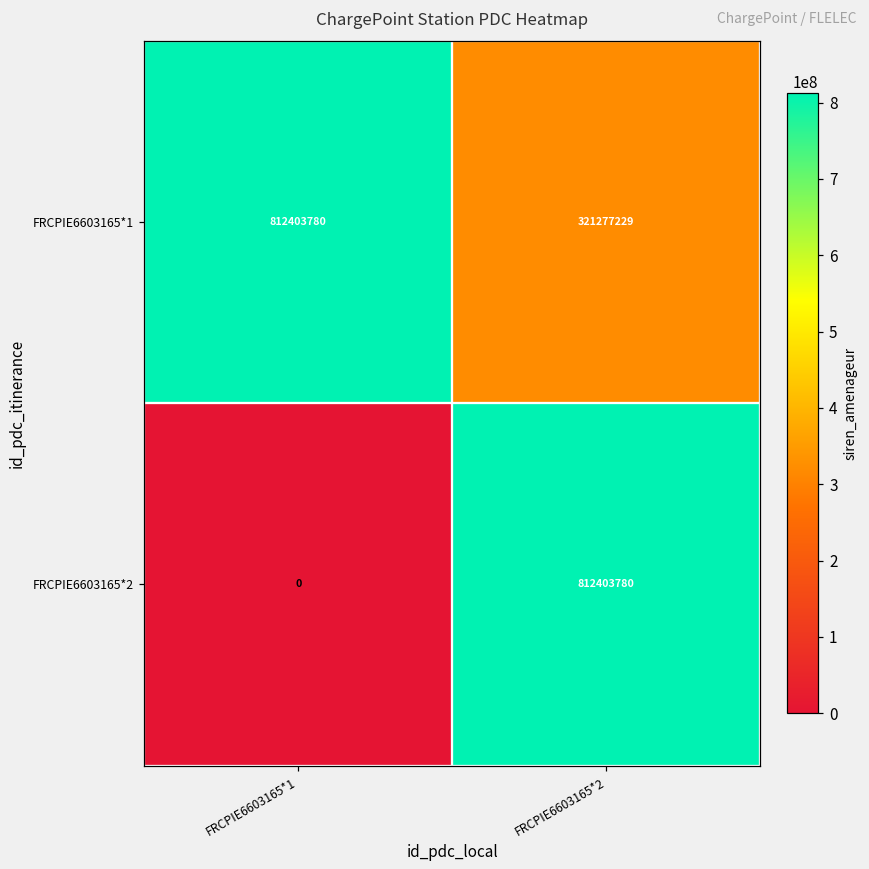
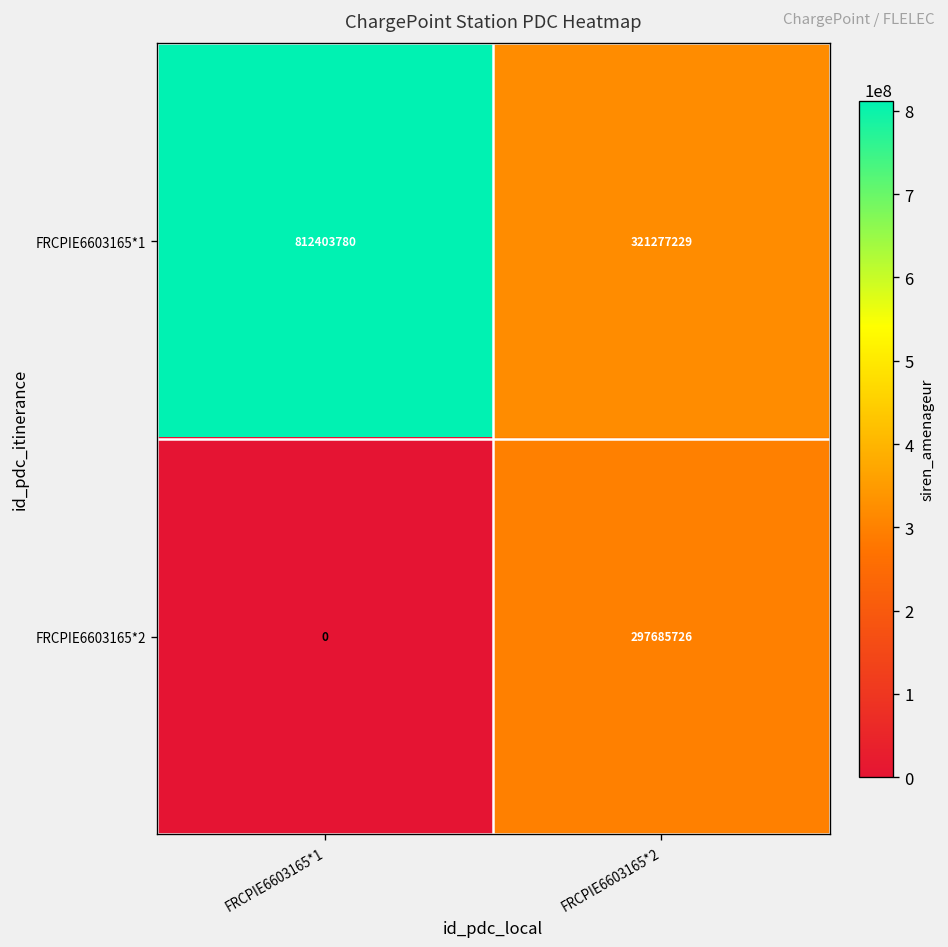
  {
    "FRCPIE6603165*1": {
      "FRCPIE6603165*1": 812403780,
      "FRCPIE6603165*2": 321277229
    },
    "FRCPIE6603165*2": {
      "FRCPIE6603165*1": 0,
-     "FRCPIE6603165*2": 812403780
+     "FRCPIE6603165*2": 297685726
    }
  }
